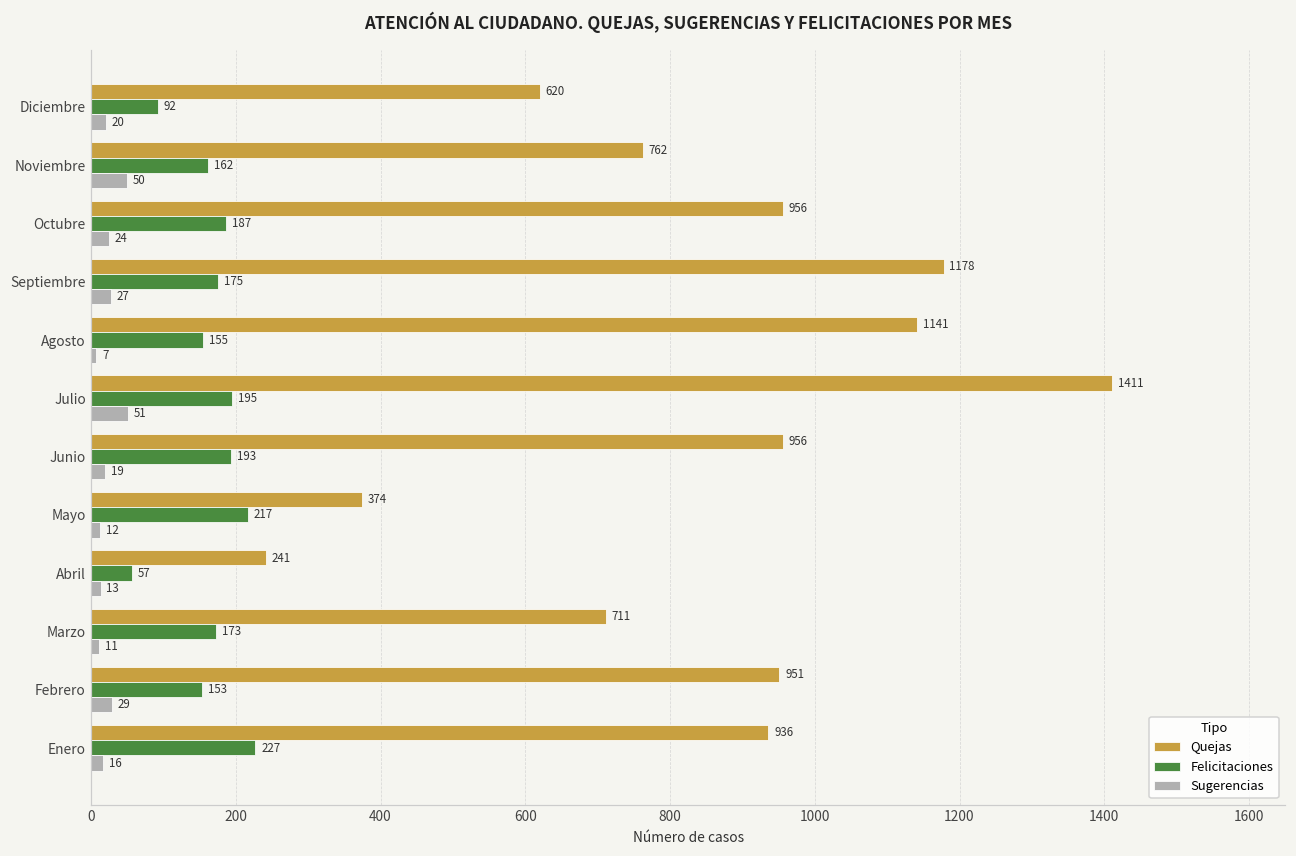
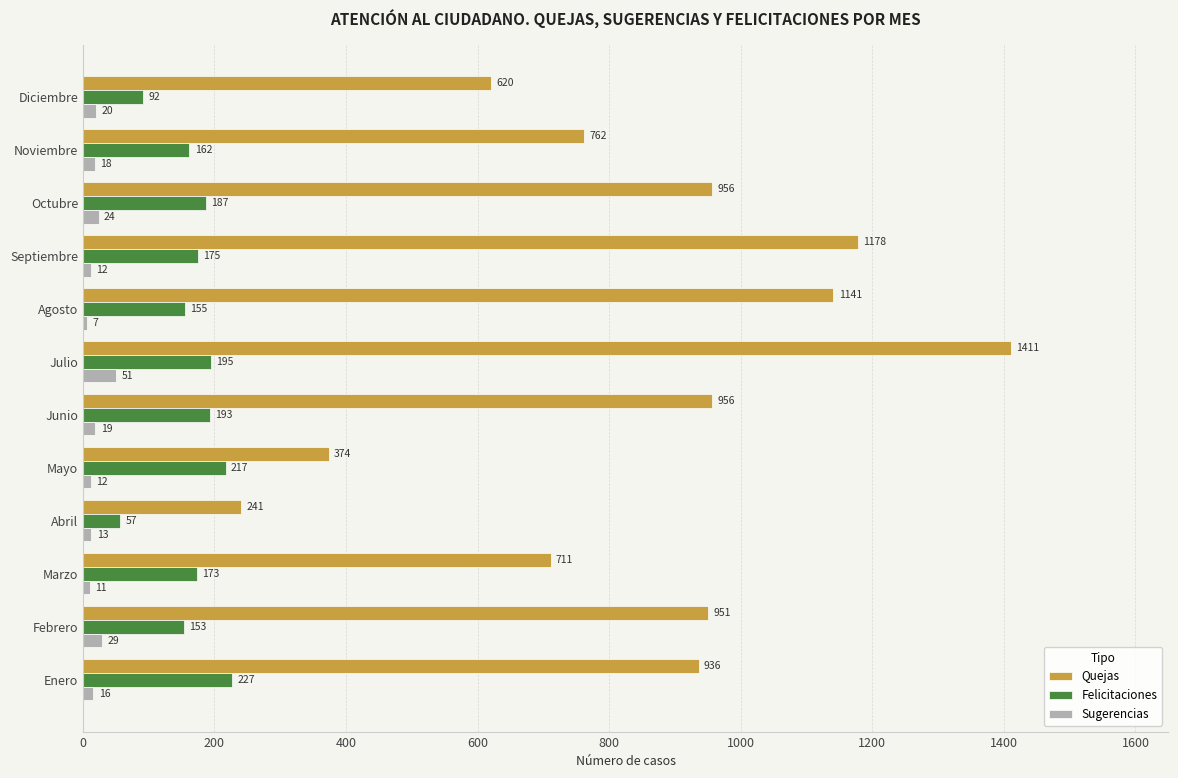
  {
    "Quejas": {
      "Diciembre": 620,
      "Noviembre": 762,
      "Octubre": 956,
      "Septiembre": 1178,
      "Agosto": 1141,
      "Julio": 1411,
      "Junio": 956,
      "Mayo": 374,
      "Abril": 241,
      "Marzo": 711,
      "Febrero": 951,
      "Enero": 936
    },
    "Felicitaciones": {
      "Diciembre": 92,
      "Noviembre": 162,
      "Octubre": 187,
      "Septiembre": 175,
      "Agosto": 155,
      "Julio": 195,
      "Junio": 193,
      "Mayo": 217,
      "Abril": 57,
      "Marzo": 173,
      "Febrero": 153,
      "Enero": 227
    },
    "Sugerencias": {
      "Diciembre": 20,
-     "Noviembre": 50,
+     "Noviembre": 18,
      "Octubre": 24,
-     "Septiembre": 27,
+     "Septiembre": 12,
      "Agosto": 7,
      "Julio": 51,
      "Junio": 19,
      "Mayo": 12,
      "Abril": 13,
      "Marzo": 11,
      "Febrero": 29,
      "Enero": 16
    }
  }
